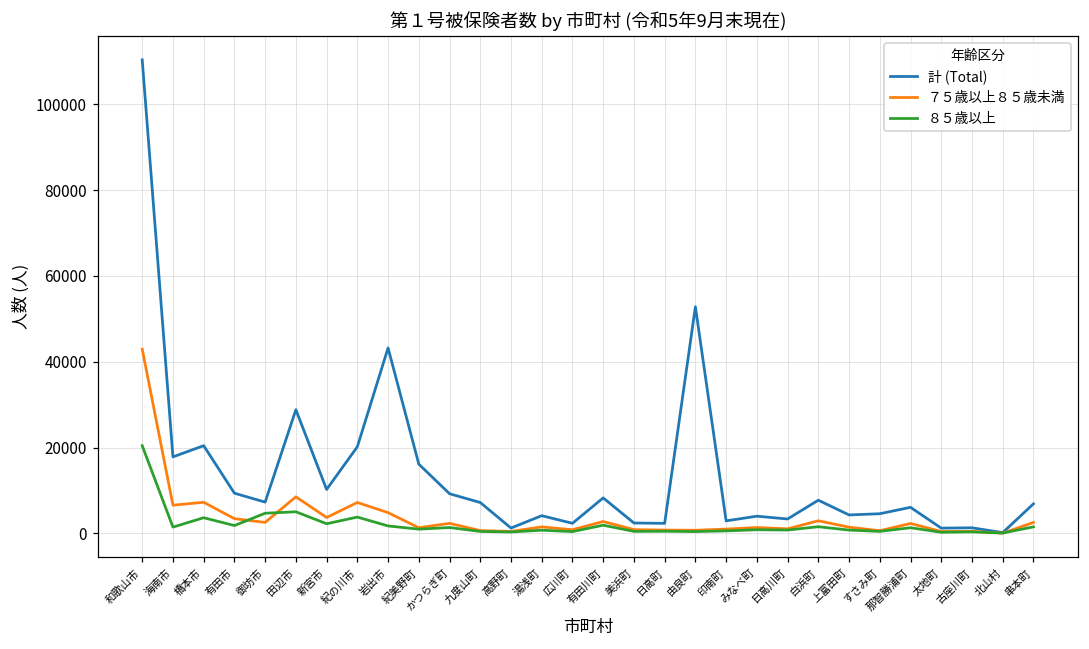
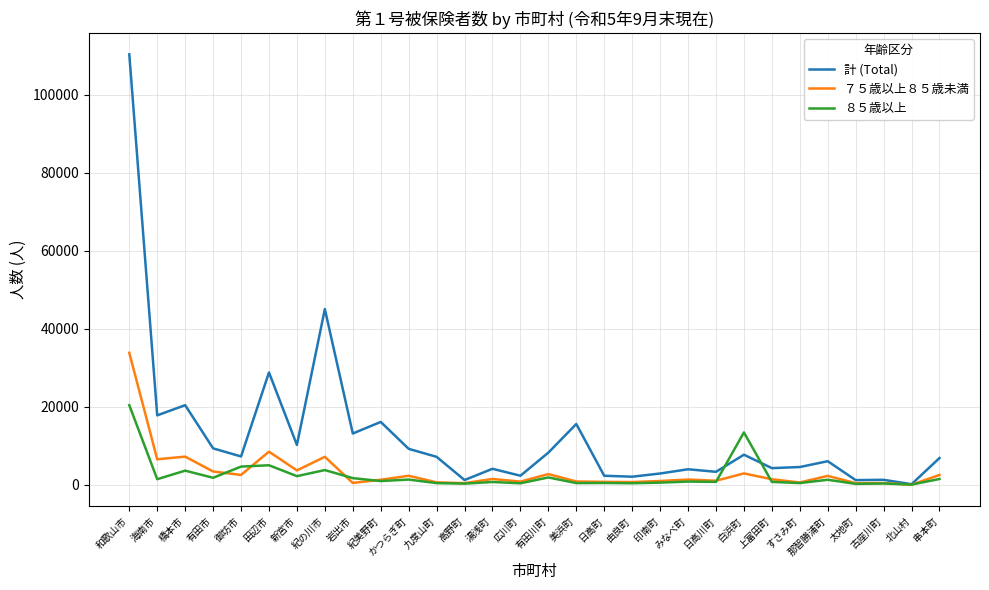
  {
    "計 (Total)": {
      "和歌山市": 110000,
      "海南市": 18000,
      "橋本市": 20000,
      "有田市": 9000,
      "御坊市": 7000,
      "田辺市": 29000,
      "新宮市": 10000,
-     "紀の川市": 20000,
-     "岩出市": 43000,
+     "紀の川市": 45000,
+     "岩出市": 13000,
      "紀美野町": 16000,
      "かつらぎ町": 9000,
      "九度山町": 7000,
      "高野町": 1000,
      "湯浅町": 4000,
      "広川町": 2000,
      "有田川町": 8000,
-     "美浜町": 2000,
+     "美浜町": 16000,
      "日高町": 2000,
-     "由良町": 53000,
+     "由良町": 2000,
      "印南町": 3000,
      "みなべ町": 4000,
      "日高川町": 3000,
      "白浜町": 8000,
      "上富田町": 4000,
      "すさみ町": 5000,
      "那智勝浦町": 6000,
      "太地町": 1000,
      "古座川町": 1000,
      "串本町": 7000
    },
    "７５歳以上８５歳未満": {
-     "和歌山市": 43000,
+     "和歌山市": 34000,
      "海南市": 7000,
      "橋本市": 7000,
      "有田市": 3000,
      "御坊市": 3000,
      "田辺市": 9000,
      "新宮市": 4000,
      "紀の川市": 7000,
-     "岩出市": 5000,
+     "岩出市": 0,
      "かつらぎ町": 2000,
      "湯浅町": 2000,
      "有田川町": 3000,
      "白浜町": 3000,
      "上富田町": 1000,
      "那智勝浦町": 2000,
      "串本町": 3000
    },
    "８５歳以上": {
      "和歌山市": 20000,
      "海南市": 1000,
      "橋本市": 4000,
      "有田市": 2000,
      "御坊市": 5000,
      "田辺市": 5000,
      "新宮市": 2000,
      "紀の川市": 4000,
      "岩出市": 2000,
      "かつらぎ町": 1000,
      "湯浅町": 1000,
      "有田川町": 2000,
-     "白浜町": 2000,
+     "白浜町": 13000,
      "上富田町": 1000,
      "那智勝浦町": 1000,
      "串本町": 2000
    }
  }
